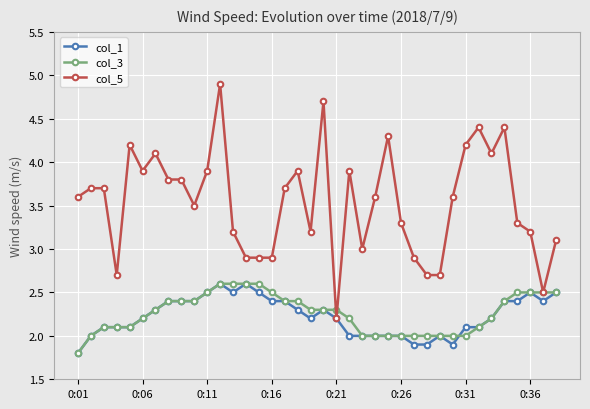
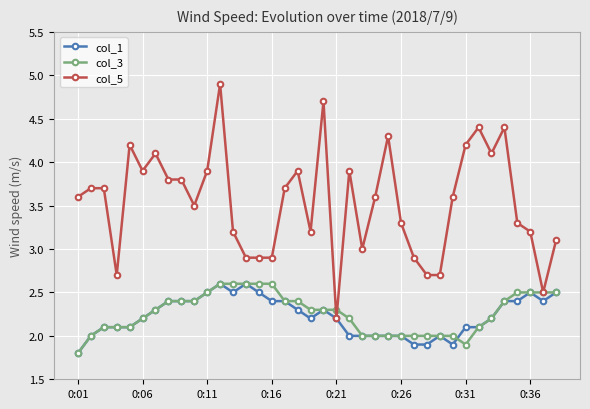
  {
    "col_1": {
      "0:16": 2.4,
      "0:31": 2.1
    },
    "col_3": {
-     "0:16": 2.5,
+     "0:16": 2.6,
      "0:21": 2.3,
-     "0:31": 2.0
+     "0:31": 1.9
    },
    "col_5": {
      "0:01": 3.6,
      "0:06": 3.9,
      "0:11": 3.9,
      "0:16": 2.9,
      "0:26": 3.3,
      "0:31": 4.2,
      "0:36": 3.2
    }
  }
